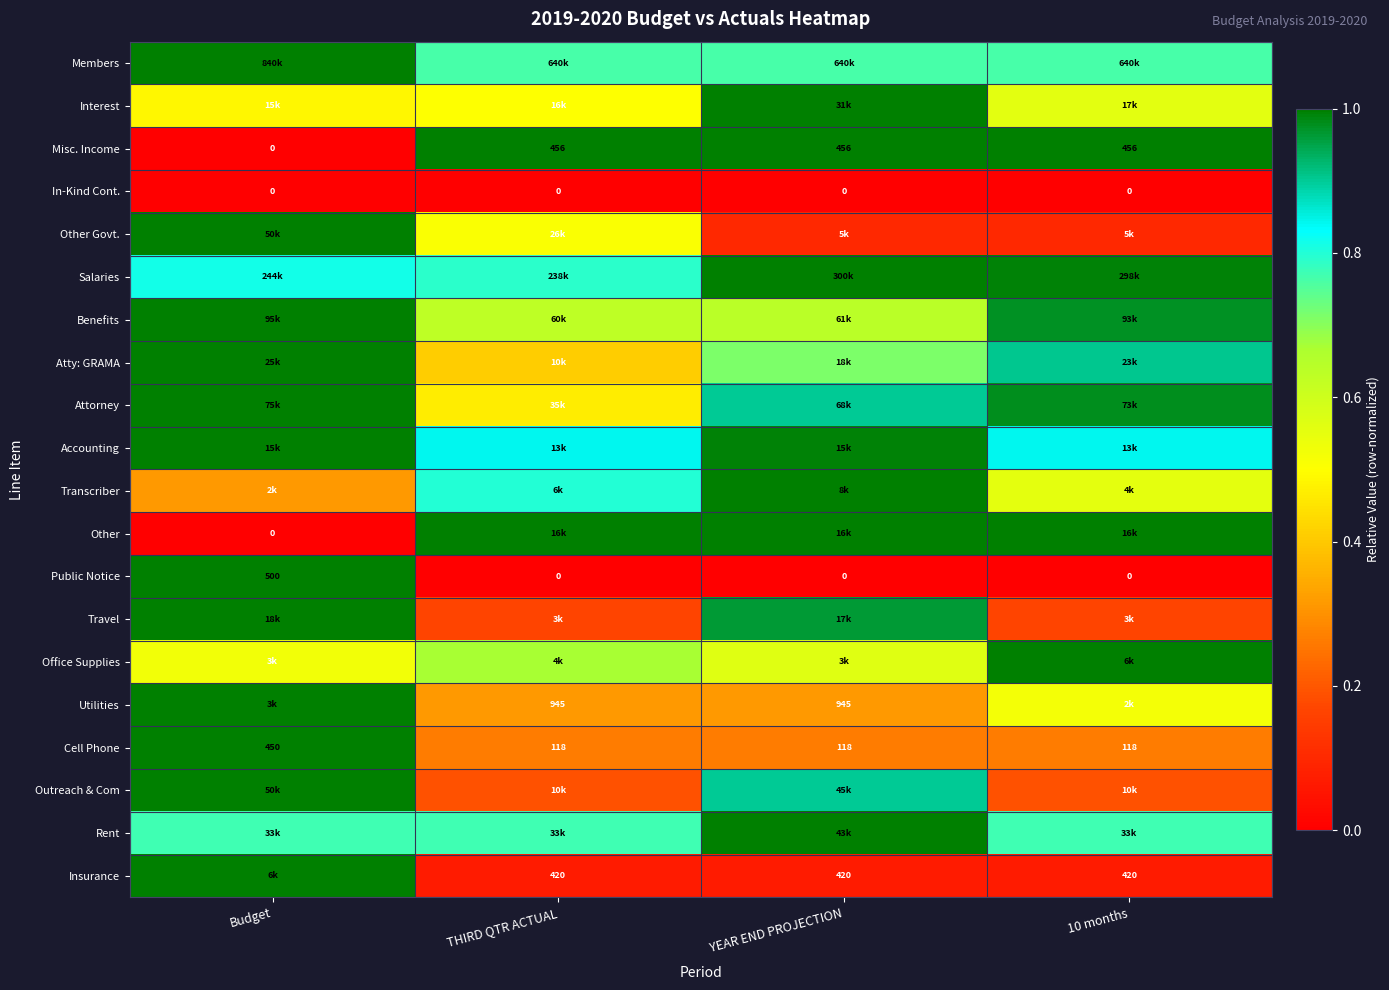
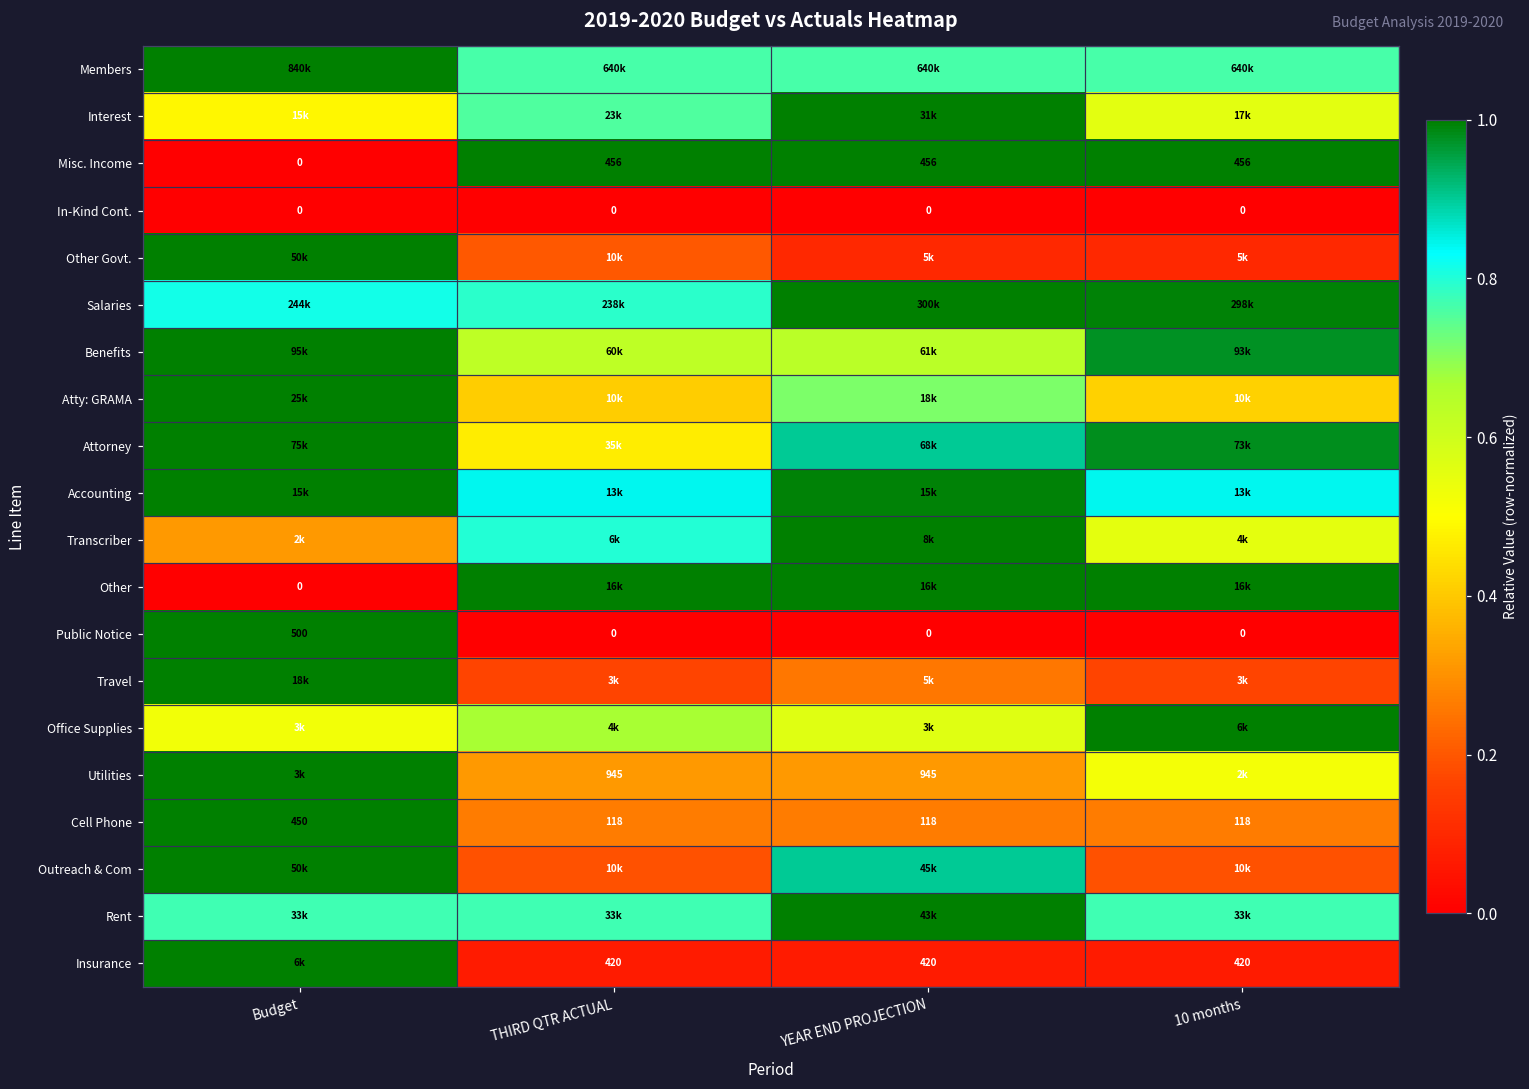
  {
    "Members": {
      "Budget": "840k",
      "THIRD QTR ACTUAL": "640k",
      "YEAR END PROJECTION": "640k",
      "10 months": "640k"
    },
    "Interest": {
      "Budget": "15k",
-     "THIRD QTR ACTUAL": "16k",
+     "THIRD QTR ACTUAL": "23k",
      "YEAR END PROJECTION": "31k",
      "10 months": "17k"
    },
    "Misc. Income": {
      "Budget": "0",
      "THIRD QTR ACTUAL": "456",
      "YEAR END PROJECTION": "456",
      "10 months": "456"
    },
    "In-Kind Cont.": {
      "Budget": "0",
      "THIRD QTR ACTUAL": "0",
      "YEAR END PROJECTION": "0",
      "10 months": "0"
    },
    "Other Govt.": {
      "Budget": "50k",
-     "THIRD QTR ACTUAL": "26k",
+     "THIRD QTR ACTUAL": "10k",
      "YEAR END PROJECTION": "5k",
      "10 months": "5k"
    },
    "Salaries": {
      "Budget": "244k",
      "THIRD QTR ACTUAL": "238k",
      "YEAR END PROJECTION": "300k",
      "10 months": "298k"
    },
    "Benefits": {
      "Budget": "95k",
      "THIRD QTR ACTUAL": "60k",
      "YEAR END PROJECTION": "61k",
      "10 months": "93k"
    },
    "Atty: GRAMA": {
      "Budget": "25k",
      "THIRD QTR ACTUAL": "10k",
      "YEAR END PROJECTION": "18k",
-     "10 months": "23k"
+     "10 months": "10k"
    },
    "Attorney": {
      "Budget": "75k",
      "THIRD QTR ACTUAL": "35k",
      "YEAR END PROJECTION": "68k",
      "10 months": "73k"
    },
    "Accounting": {
      "Budget": "15k",
      "THIRD QTR ACTUAL": "13k",
      "YEAR END PROJECTION": "15k",
      "10 months": "13k"
    },
    "Transcriber": {
      "Budget": "2k",
      "THIRD QTR ACTUAL": "6k",
      "YEAR END PROJECTION": "8k",
      "10 months": "4k"
    },
    "Other": {
      "Budget": "0",
      "THIRD QTR ACTUAL": "16k",
      "YEAR END PROJECTION": "16k",
      "10 months": "16k"
    },
    "Public Notice": {
      "Budget": "500",
      "THIRD QTR ACTUAL": "0",
      "YEAR END PROJECTION": "0",
      "10 months": "0"
    },
    "Travel": {
      "Budget": "18k",
      "THIRD QTR ACTUAL": "3k",
-     "YEAR END PROJECTION": "17k",
+     "YEAR END PROJECTION": "5k",
      "10 months": "3k"
    },
    "Office Supplies": {
      "Budget": "3k",
      "THIRD QTR ACTUAL": "4k",
      "YEAR END PROJECTION": "3k",
      "10 months": "6k"
    },
    "Utilities": {
      "Budget": "3k",
      "THIRD QTR ACTUAL": "945",
      "YEAR END PROJECTION": "945",
      "10 months": "2k"
    },
    "Cell Phone": {
      "Budget": "450",
      "THIRD QTR ACTUAL": "118",
      "YEAR END PROJECTION": "118",
      "10 months": "118"
    },
    "Outreach & Com": {
      "Budget": "50k",
      "THIRD QTR ACTUAL": "10k",
      "YEAR END PROJECTION": "45k",
      "10 months": "10k"
    },
    "Rent": {
      "Budget": "33k",
      "THIRD QTR ACTUAL": "33k",
      "YEAR END PROJECTION": "43k",
      "10 months": "33k"
    },
    "Insurance": {
      "Budget": "6k",
      "THIRD QTR ACTUAL": "420",
      "YEAR END PROJECTION": "420",
      "10 months": "420"
    }
  }
